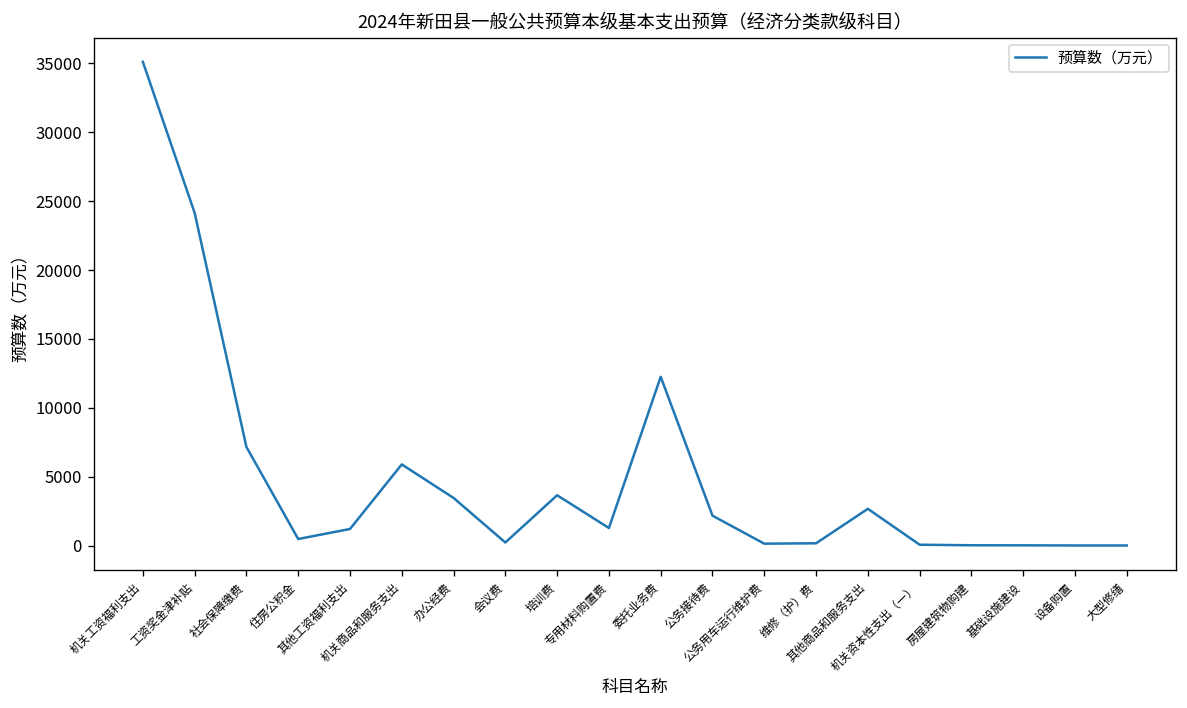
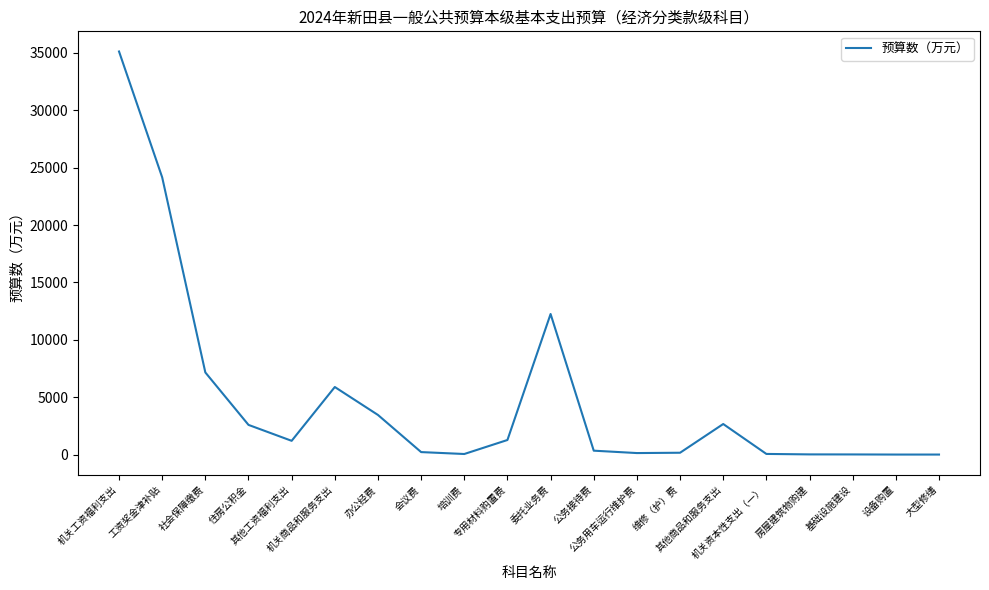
  {
    "机关工资福利支出": 35100,
    "工资奖金津补贴": 24200,
    "社会保障缴费": 7200,
-   "住房公积金": 500,
+   "住房公积金": 2600,
    "其他工资福利支出": 1200,
    "机关商品和服务支出": 5900,
    "办公经费": 3500,
    "会议费": 200,
-   "培训费": 3700,
+   "培训费": 100,
    "专用材料购置费": 1300,
    "委托业务费": 12300,
-   "公务接待费": 2200,
+   "公务接待费": 300,
    "公务用车运行维护费": 100,
    "维修（护）费": 200,
    "其他商品和服务支出": 2700,
    "机关资本性支出（一）": 100,
    "房屋建筑物购建": 0,
    "基础设施建设": 0,
    "设备购置": 0,
    "大型修缮": 0
  }
